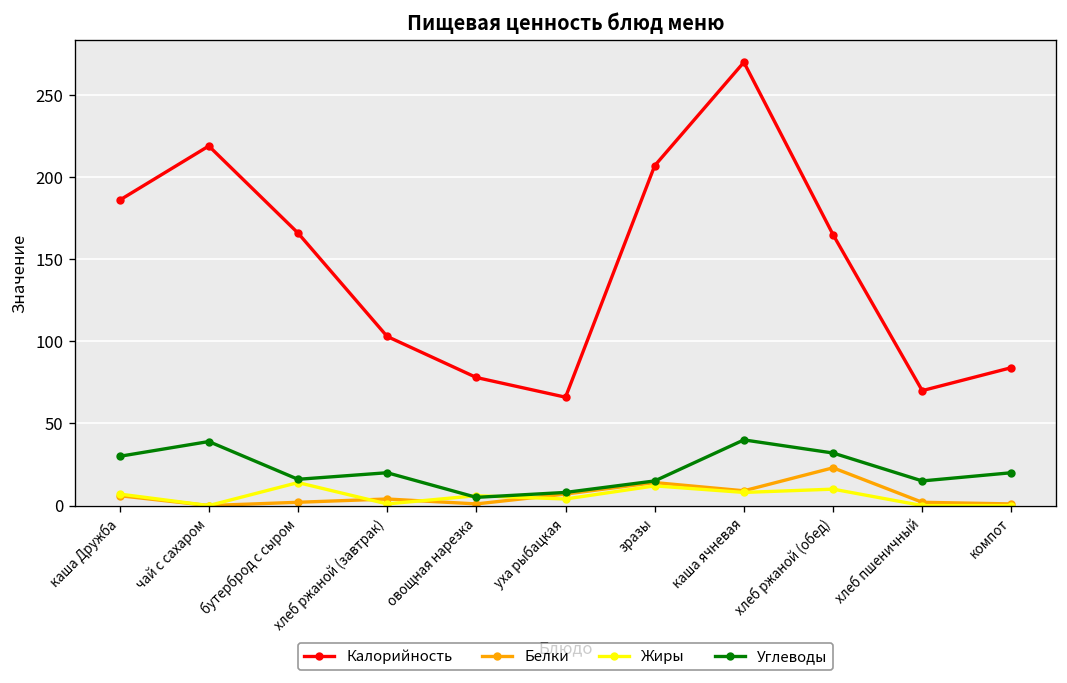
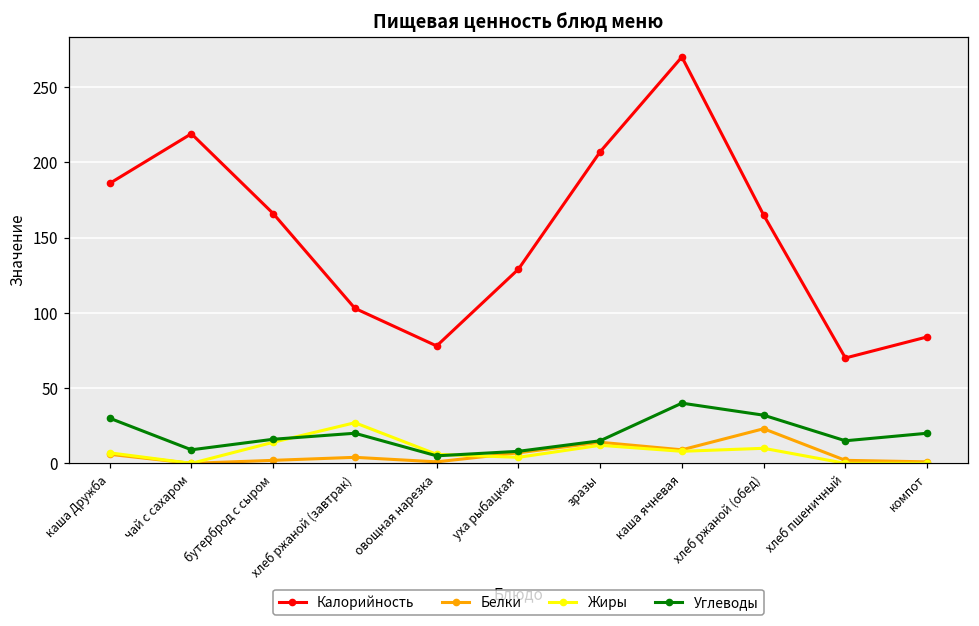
  {
    "Калорийность": {
      "каша Дружба": 186,
      "чай с сахаром": 219,
      "бутерброд с сыром": 166,
      "хлеб ржаной (завтрак)": 103,
      "овощная нарезка": 78,
-     "уха рыбацкая": 66,
+     "уха рыбацкая": 129,
      "зразы": 207,
      "каша ячневая": 270,
      "хлеб ржаной (обед)": 165,
      "хлеб пшеничный": 70,
      "компот": 84
    },
    "Белки": {
      "бутерброд с сыром": 2,
      "хлеб ржаной (завтрак)": 4,
      "овощная нарезка": 1,
      "хлеб ржаной (обед)": 23,
      "хлеб пшеничный": 2
    },
    "Жиры": {
      "бутерброд с сыром": 14,
-     "хлеб ржаной (завтрак)": 1,
+     "хлеб ржаной (завтрак)": 27,
      "уха рыбацкая": 4,
      "зразы": 12,
      "хлеб ржаной (обед)": 10,
      "хлеб пшеничный": 0
    },
    "Углеводы": {
      "каша Дружба": 30,
-     "чай с сахаром": 39,
+     "чай с сахаром": 9,
      "бутерброд с сыром": 16,
      "хлеб ржаной (завтрак)": 20,
      "каша ячневая": 40,
      "хлеб ржаной (обед)": 32,
      "хлеб пшеничный": 15,
      "компот": 20
    }
  }
